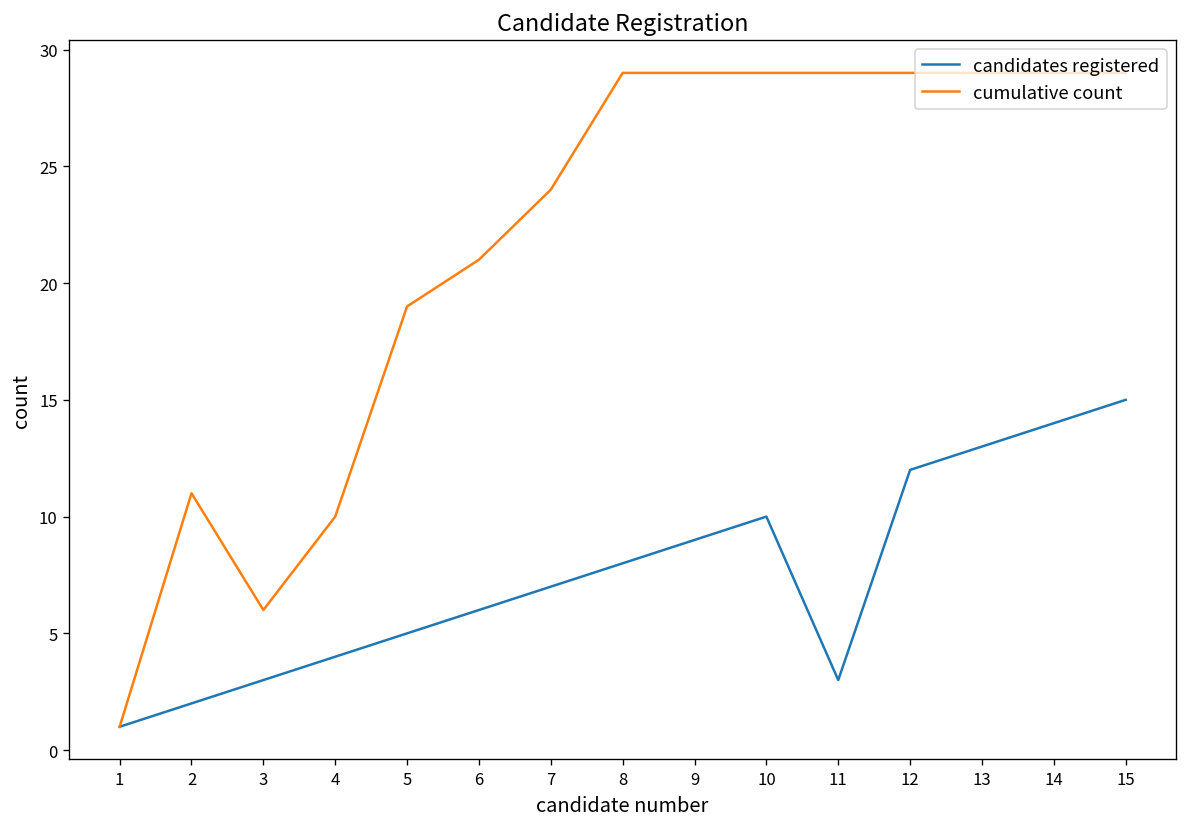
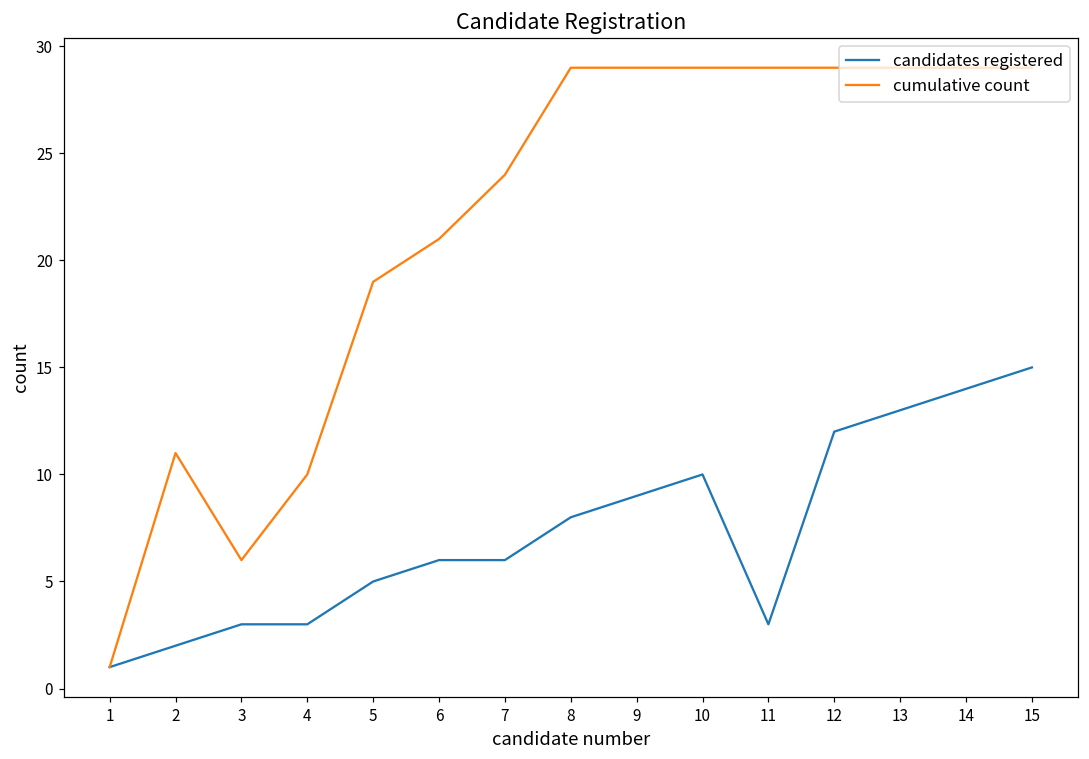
  {
    "candidates registered": {
      "2": 2,
      "3": 3,
-     "4": 4,
+     "4": 3,
      "5": 5,
      "6": 6,
-     "7": 7,
+     "7": 6,
      "8": 8,
      "9": 9,
      "10": 10,
      "11": 3,
      "12": 12,
      "13": 13,
      "14": 14,
      "15": 15
    },
    "cumulative count": {
      "2": 11,
      "3": 6,
      "4": 10,
      "5": 19,
      "6": 21,
      "7": 24,
      "8": 29,
      "9": 29,
      "10": 29,
      "11": 29,
      "12": 29
    }
  }
